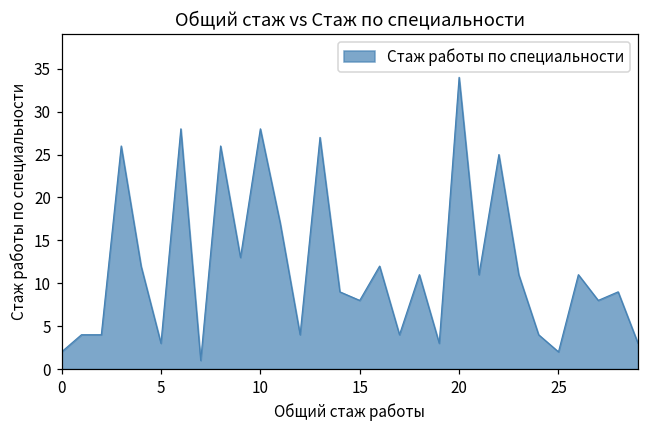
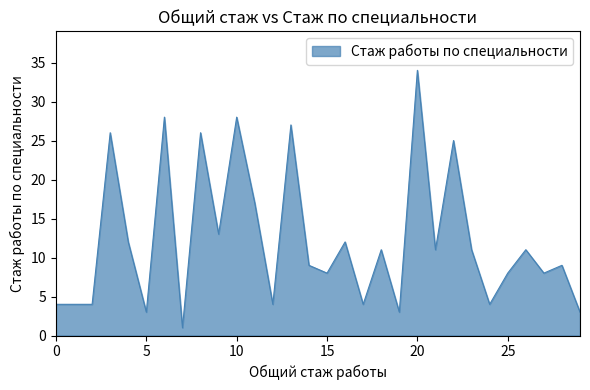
  {
-   "0": 2,
+   "0": 4,
    "5": 3,
    "10": 28,
    "15": 8,
    "20": 34,
-   "25": 2
+   "25": 8
  }
